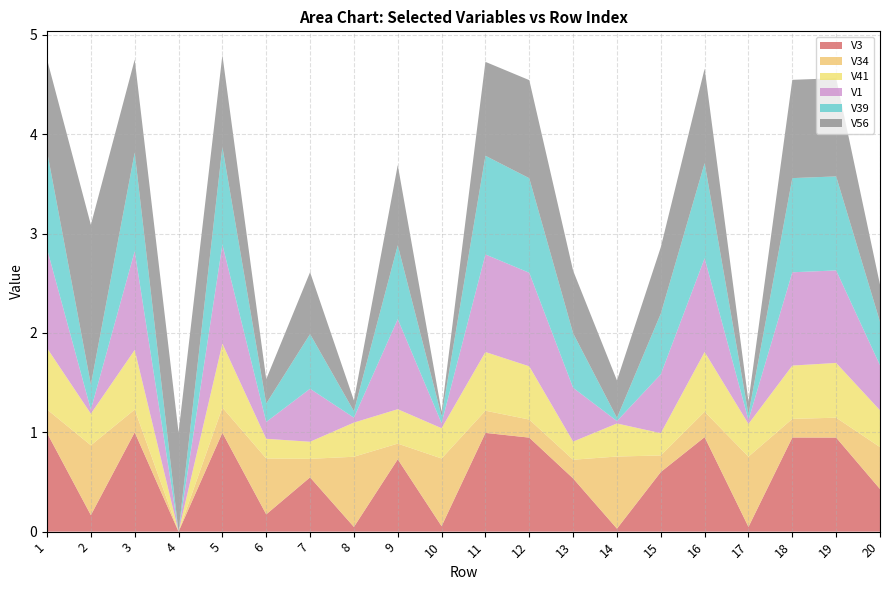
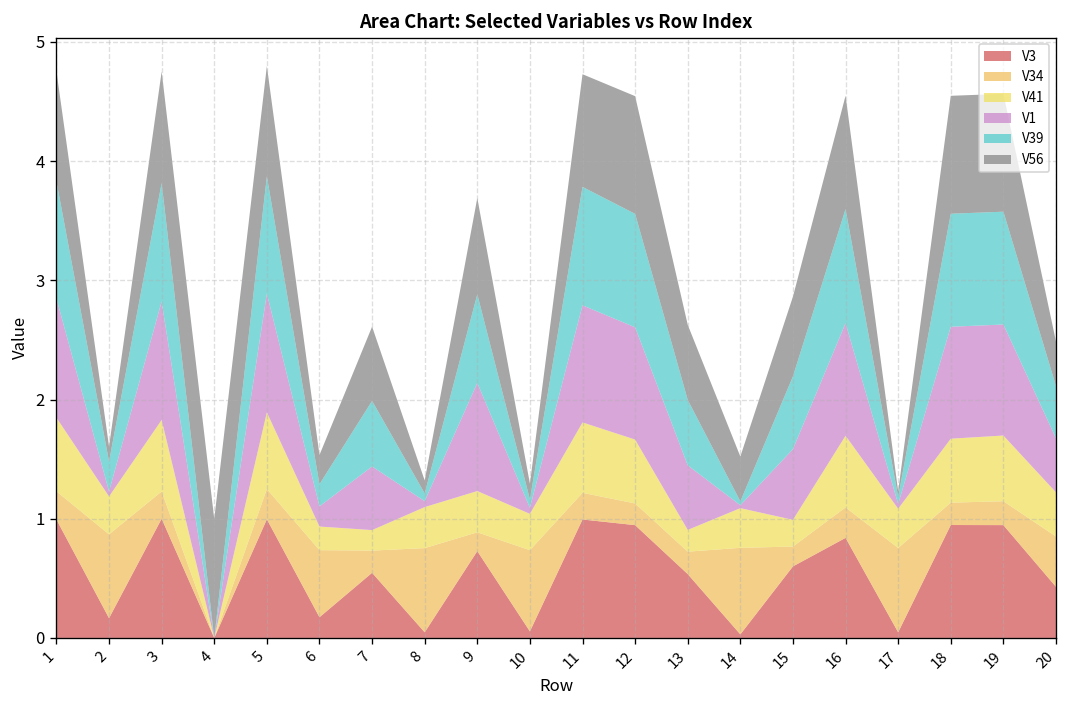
  {
    "V3": {
      "1": 1.0,
      "2": 0.2,
      "3": 1.0,
      "5": 1.0,
      "6": 0.2,
      "7": 0.5,
      "8": 0.0,
      "9": 0.7,
      "10": 0.1,
      "11": 1.0,
      "12": 0.9,
      "13": 0.5,
      "14": 0.0,
      "15": 0.6,
-     "16": 1.0,
+     "16": 0.8,
      "17": 0.0,
      "18": 0.9,
      "19": 0.9,
      "20": 0.4
    },
    "V1": {
      "1": 1.0,
      "2": 0.0,
      "3": 1.0,
      "5": 1.0,
      "6": 0.2,
      "7": 0.5,
      "8": 0.0,
      "9": 0.9,
      "10": 0.1,
      "11": 1.0,
      "12": 0.9,
      "13": 0.5,
      "15": 0.6,
      "16": 0.9,
      "17": 0.0,
      "18": 0.9,
      "19": 0.9,
      "20": 0.5
    },
    "V39": {
      "1": 1.0,
      "2": 0.3,
      "3": 1.0,
      "5": 1.0,
      "6": 0.2,
      "7": 0.6,
      "8": 0.1,
      "9": 0.7,
      "10": 0.1,
      "11": 1.0,
      "12": 1.0,
      "13": 0.5,
      "14": 0.0,
      "15": 0.6,
      "16": 1.0,
      "17": 0.1,
      "18": 0.9,
      "19": 0.9,
      "20": 0.4
    },
    "V56": {
      "1": 0.9,
-     "2": 1.6,
+     "2": 0.1,
      "3": 0.9,
      "4": 1.0,
      "5": 0.9,
      "6": 0.2,
      "7": 0.6,
      "8": 0.1,
      "9": 0.8,
-     "10": 0.0,
+     "10": 0.1,
      "11": 0.9,
      "12": 1.0,
      "13": 0.6,
      "14": 0.4,
      "15": 0.7,
      "16": 1.0,
-     "17": 0.1,
+     "17": 0.0,
      "18": 1.0,
      "20": 0.4
    }
  }
